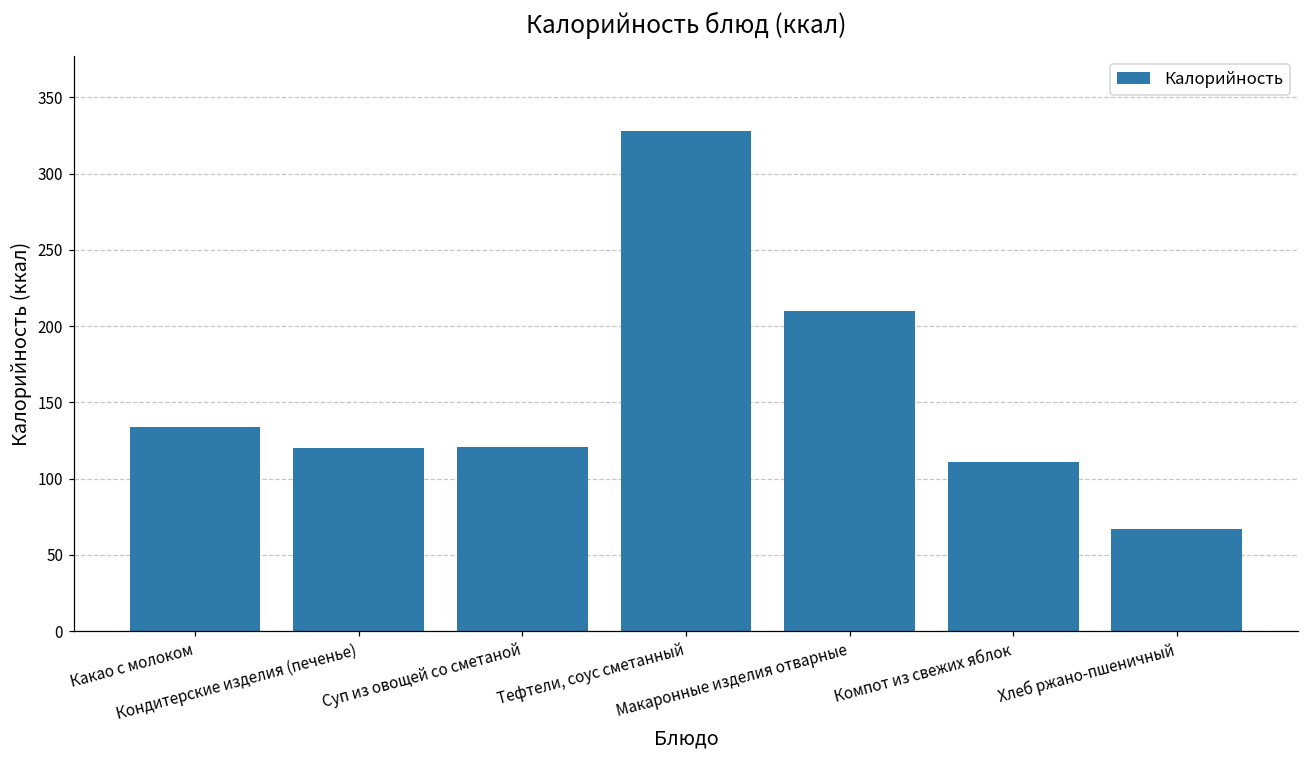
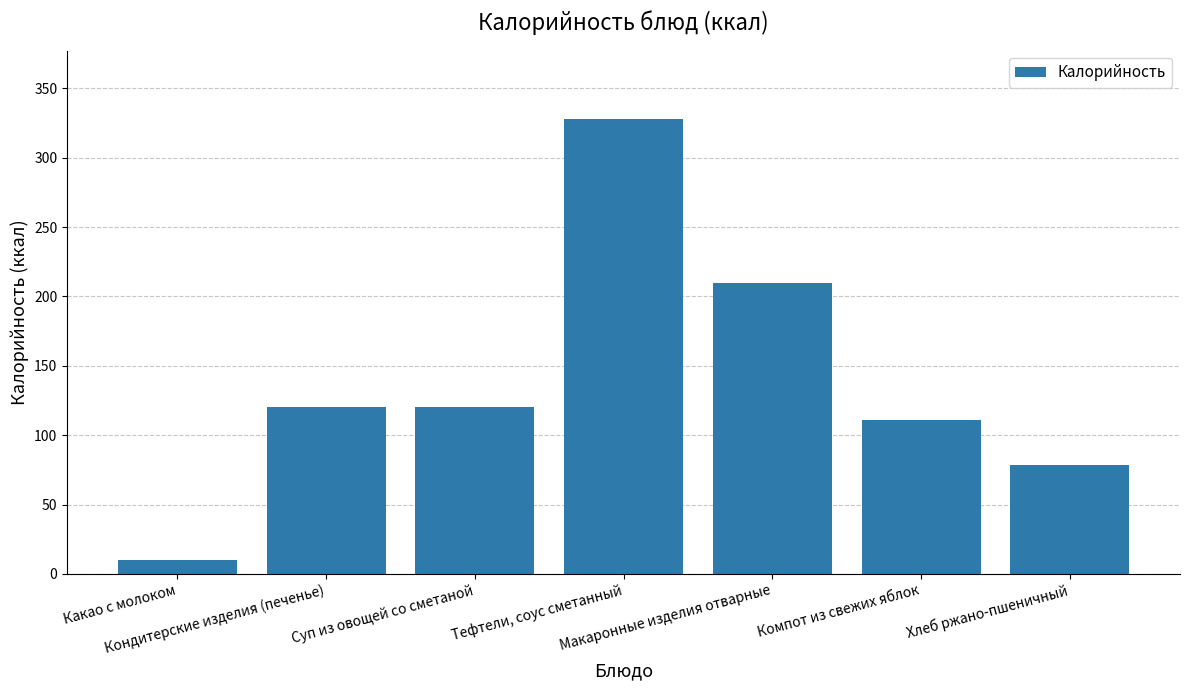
  {
-   "Какао с молоком": 134,
+   "Какао с молоком": 10,
    "Кондитерские изделия (печенье)": 120,
    "Суп из овощей со сметаной": 121,
    "Тефтели, соус сметанный": 328,
    "Макаронные изделия отварные": 210,
    "Компот из свежих яблок": 111,
-   "Хлеб ржано-пшеничный": 67
+   "Хлеб ржано-пшеничный": 78
  }
